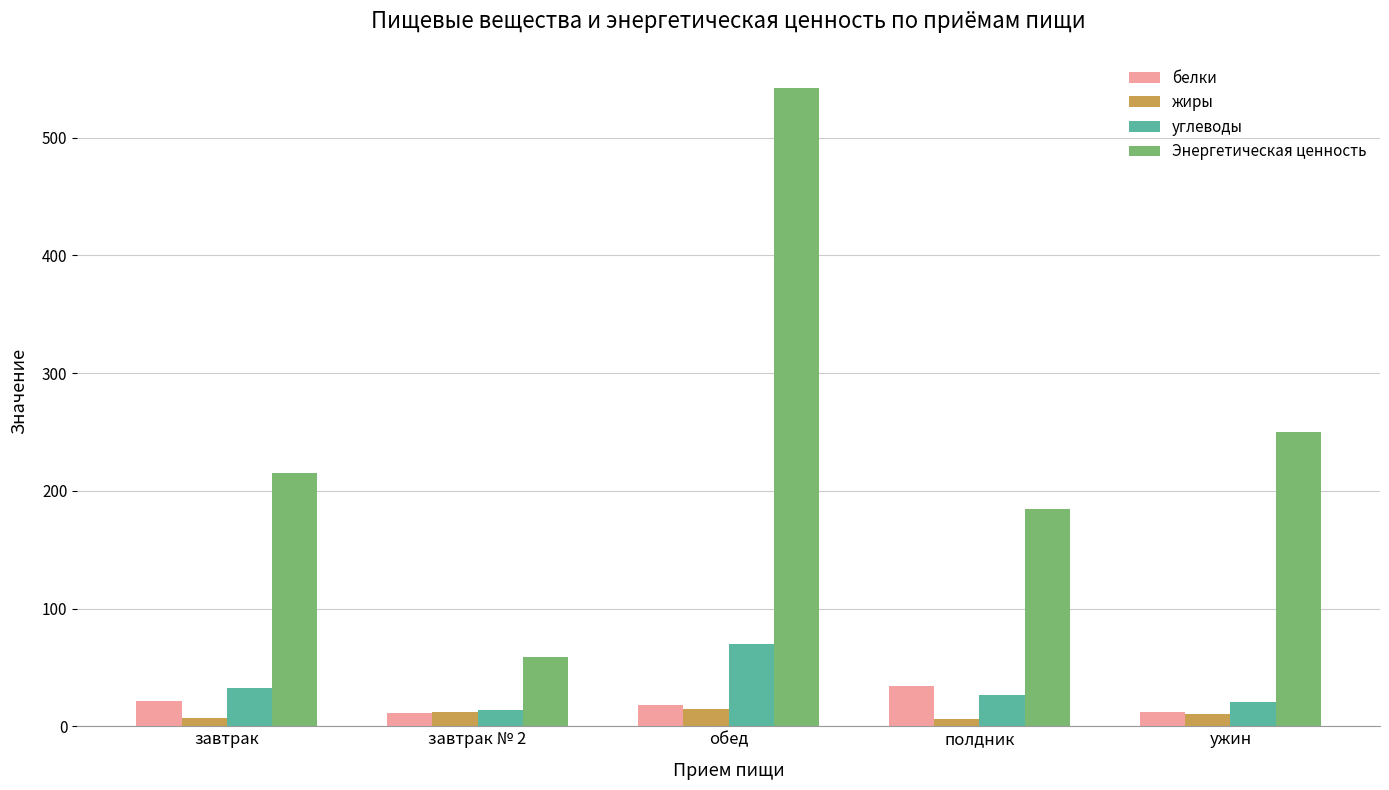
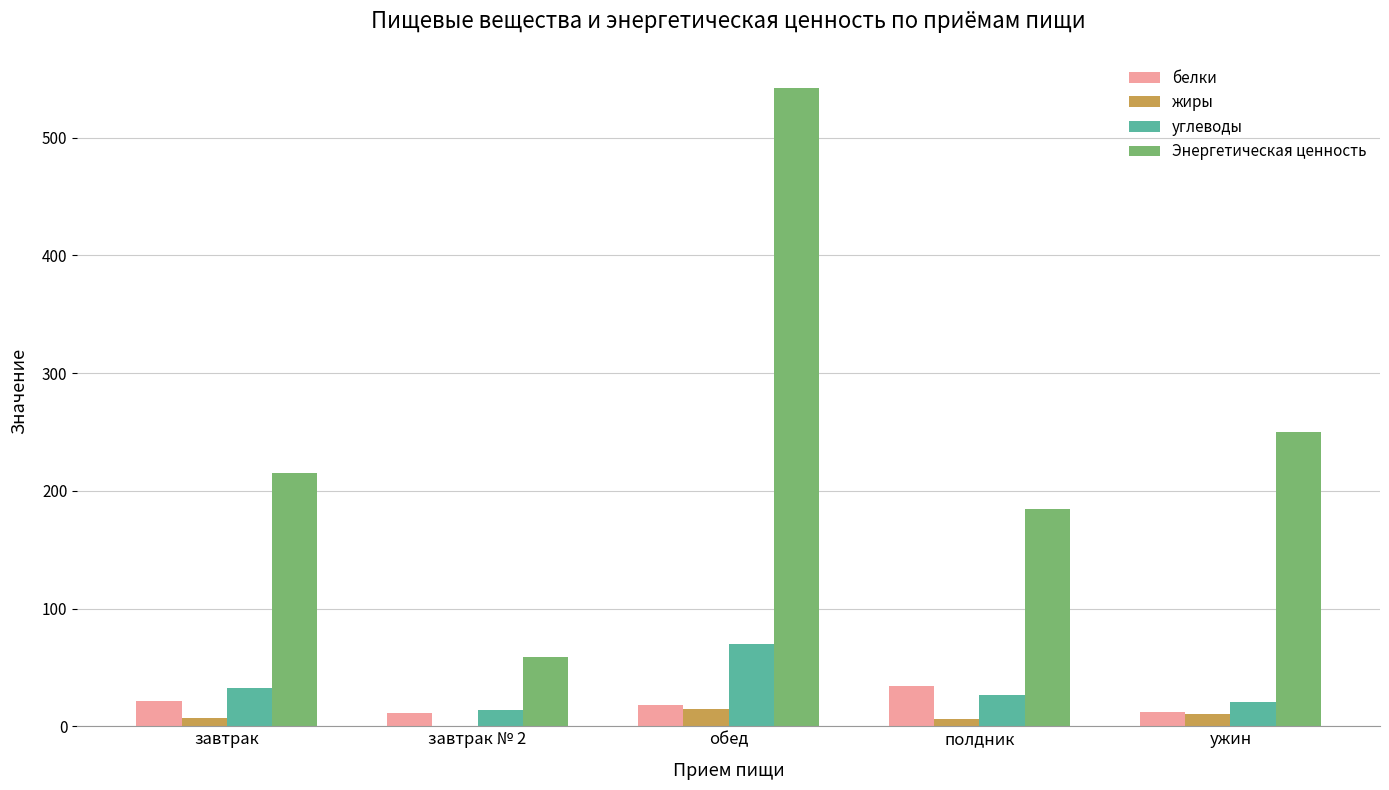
  {
    "белки": {
      "завтрак": 21,
      "завтрак № 2": 11,
      "обед": 18,
      "полдник": 34,
      "ужин": 12
    },
    "жиры": {
      "завтрак": 7,
-     "завтрак № 2": 13,
+     "завтрак № 2": 0,
      "обед": 15,
      "полдник": 6,
      "ужин": 11
    }
  }
